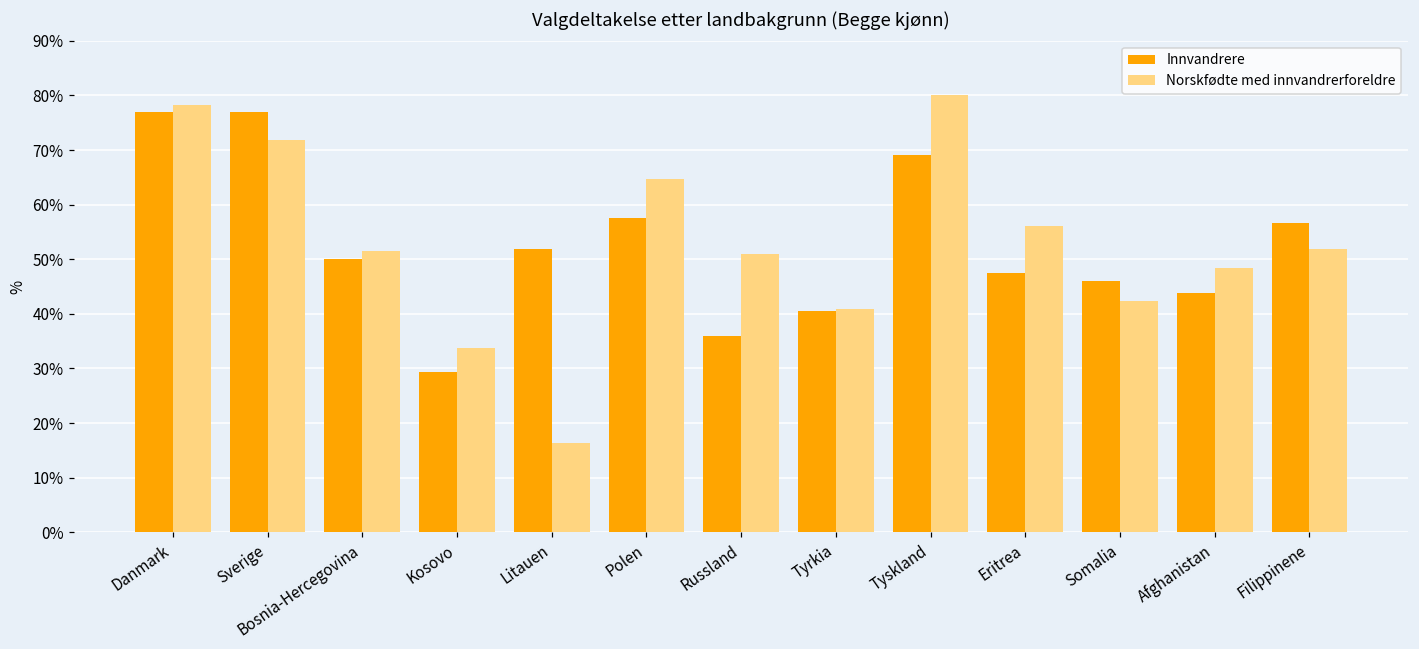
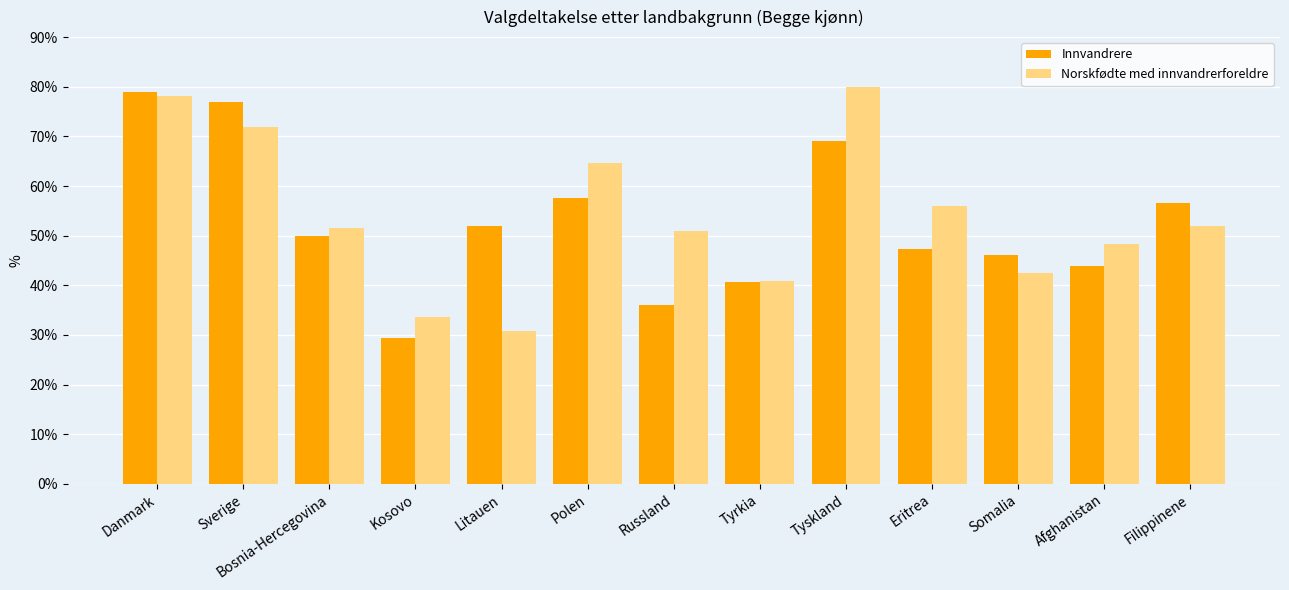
  {
    "Innvandrere": {
-     "Danmark": "77%",
+     "Danmark": "79%",
      "Sverige": "77%",
      "Bosnia-Hercegovina": "50%",
      "Kosovo": "29%",
      "Litauen": "52%",
      "Polen": "58%",
      "Russland": "36%",
      "Tyrkia": "41%",
      "Tyskland": "69%",
      "Eritrea": "47%",
      "Somalia": "46%",
      "Afghanistan": "44%",
      "Filippinene": "57%"
    },
    "Norskfødte med innvandrerforeldre": {
      "Danmark": "78%",
      "Sverige": "72%",
      "Bosnia-Hercegovina": "52%",
      "Kosovo": "34%",
-     "Litauen": "16%",
+     "Litauen": "31%",
      "Polen": "65%",
      "Russland": "51%",
      "Tyrkia": "41%",
      "Tyskland": "80%",
      "Eritrea": "56%",
      "Somalia": "42%",
      "Afghanistan": "48%",
      "Filippinene": "52%"
    }
  }
